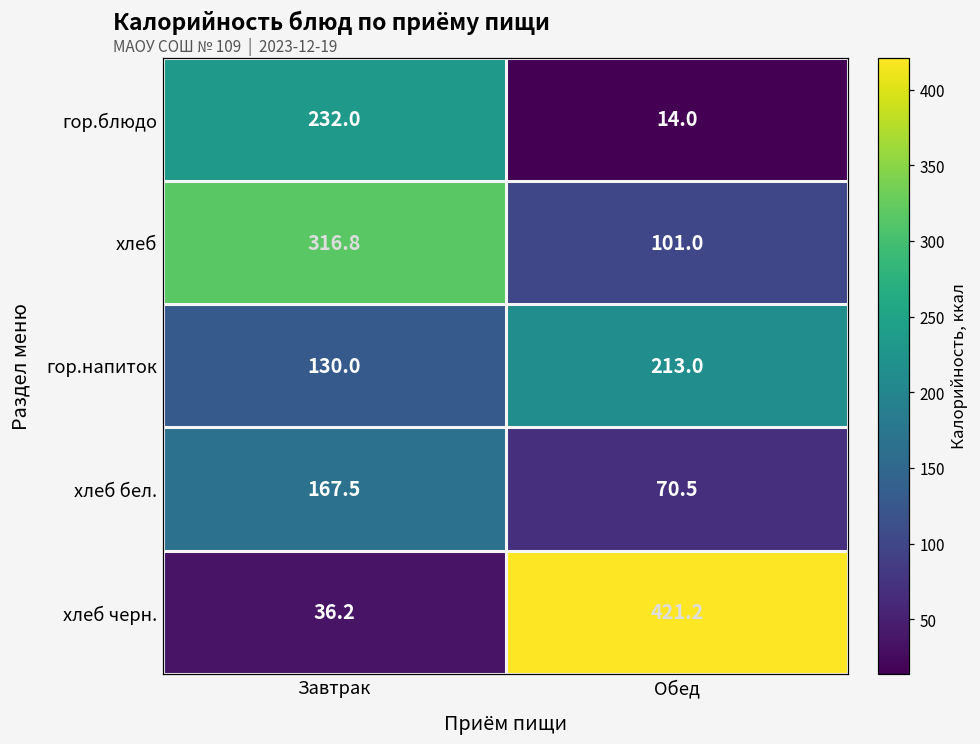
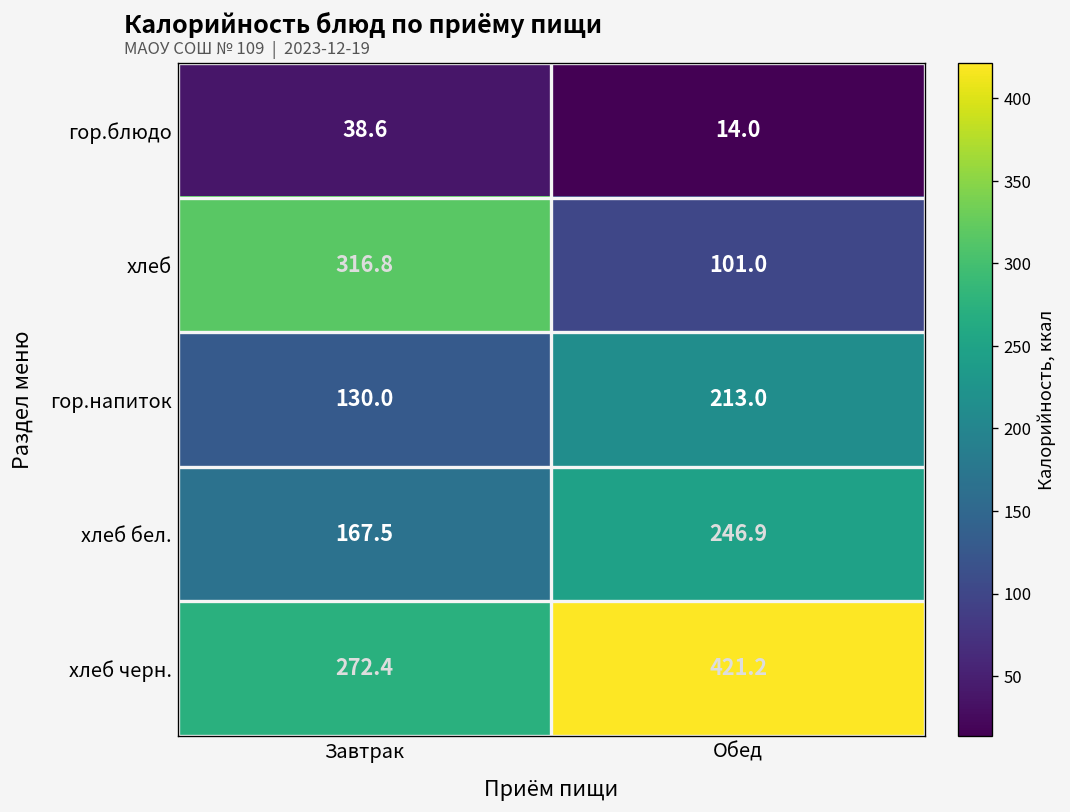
  {
    "гор.блюдо": {
-     "Завтрак": 232.0,
+     "Завтрак": 38.6,
      "Обед": 14.0
    },
    "хлеб": {
      "Завтрак": 316.8,
      "Обед": 101.0
    },
    "гор.напиток": {
      "Завтрак": 130.0,
      "Обед": 213.0
    },
    "хлеб бел.": {
      "Завтрак": 167.5,
-     "Обед": 70.5
+     "Обед": 246.9
    },
    "хлеб черн.": {
-     "Завтрак": 36.2,
+     "Завтрак": 272.4,
      "Обед": 421.2
    }
  }
